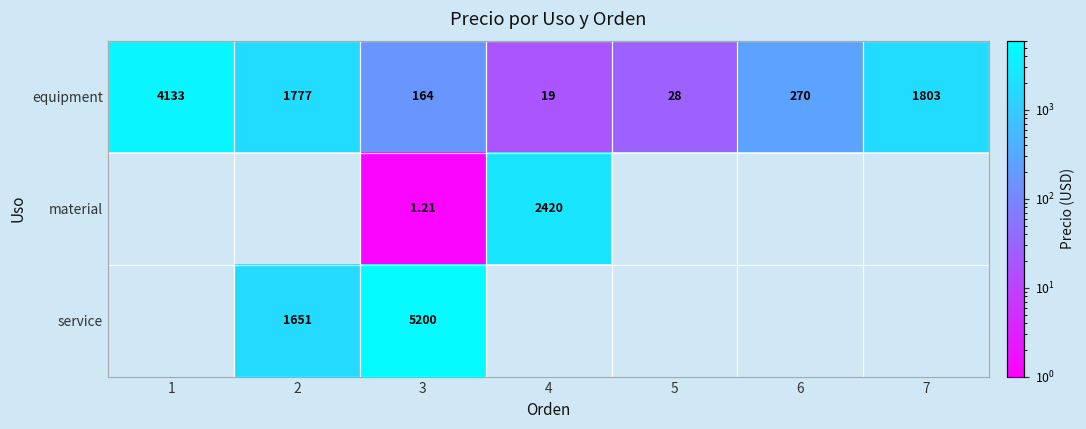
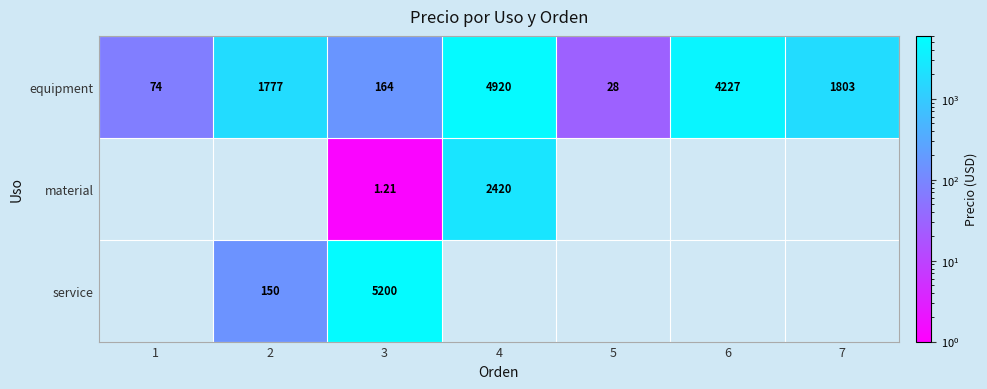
  {
    "equipment": {
-     "1": 4133,
+     "1": 74,
      "2": 1777,
      "3": 164,
-     "4": 19,
+     "4": 4920,
      "5": 28,
-     "6": 270,
+     "6": 4227,
      "7": 1803
    },
    "material": {
      "3": 1.21,
      "4": 2420
    },
    "service": {
-     "2": 1651,
+     "2": 150,
      "3": 5200
    }
  }
